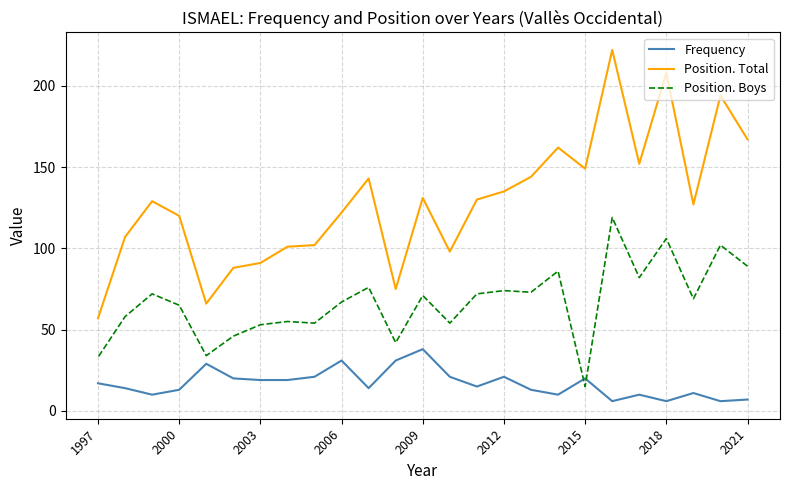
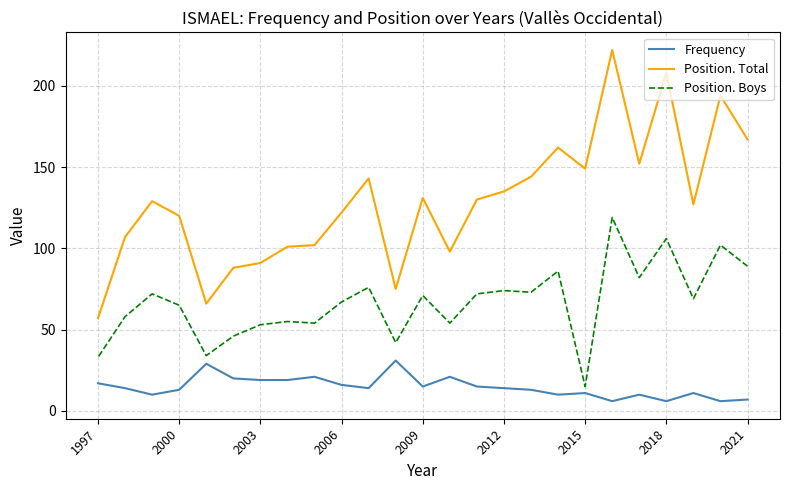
  {
    "Frequency": {
      "1997": 17,
      "2000": 13,
      "2003": 19,
-     "2006": 31,
-     "2009": 38,
-     "2012": 21,
-     "2015": 20,
+     "2006": 16,
+     "2009": 15,
+     "2012": 14,
+     "2015": 11,
      "2018": 6,
      "2021": 7
    },
    "Position. Total": {
      "1997": 57,
      "2000": 120,
      "2003": 91,
      "2006": 122,
      "2009": 131,
      "2012": 135,
      "2015": 149,
      "2021": 167
    },
    "Position. Boys": {
      "1997": 33,
      "2000": 65,
      "2003": 53,
      "2006": 67,
      "2009": 71,
      "2012": 74,
      "2015": 15,
      "2018": 106,
      "2021": 89
    }
  }
